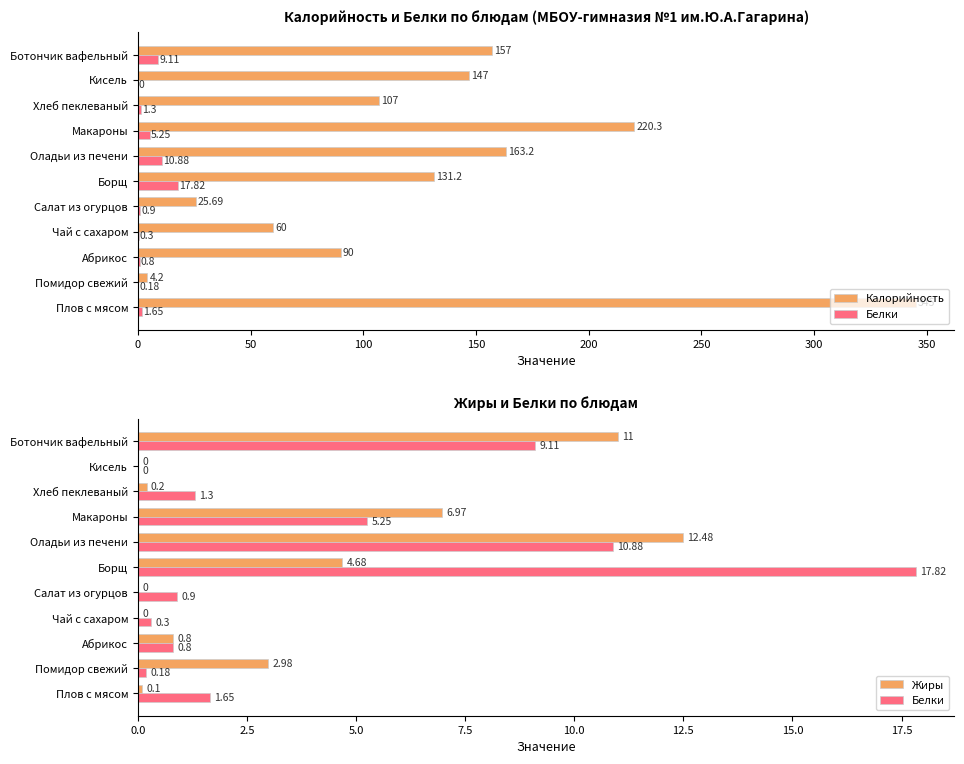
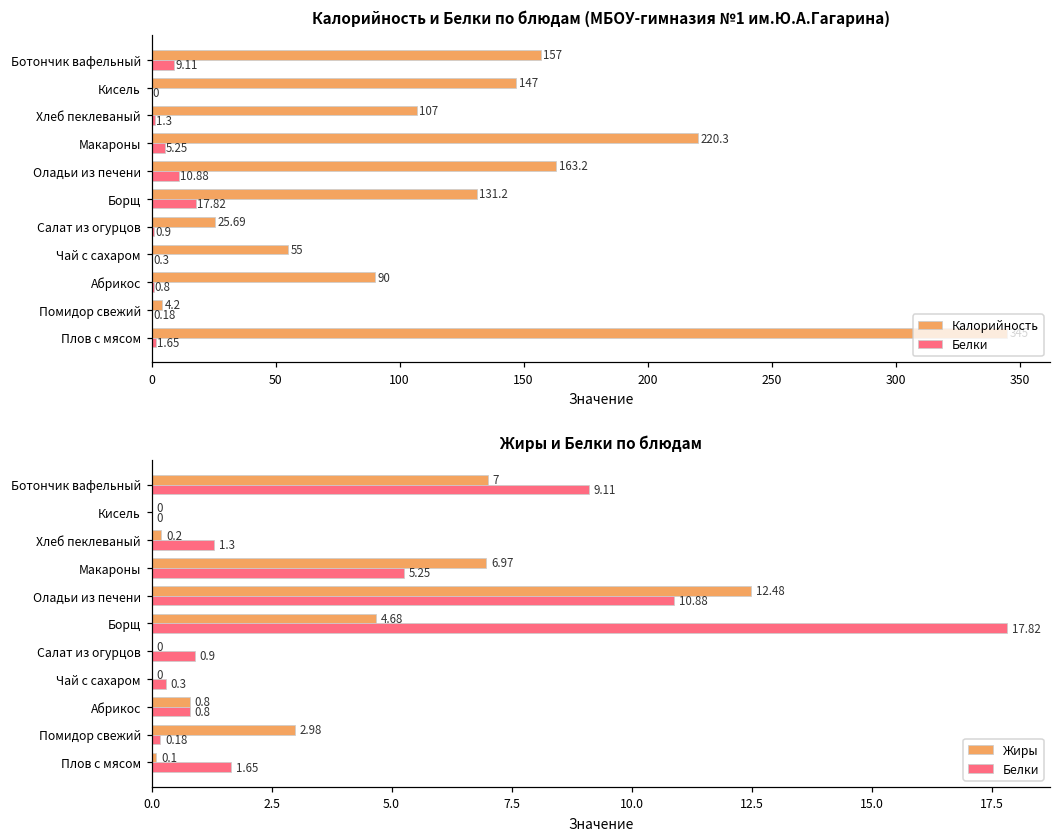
  {
    "Калорийность и Белки по блюдам (МБОУ-гимназия №1 им.Ю.А.Гагарина)": {
      "Калорийность": {
        "Ботончик вафельный": 157,
        "Кисель": 147,
        "Хлеб пеклеваный": 107,
        "Макароны": 220.3,
        "Оладьи из печени": 163.2,
        "Борщ": 131.2,
        "Салат из огурцов": 25.69,
-       "Чай с сахаром": 60,
+       "Чай с сахаром": 55,
        "Абрикос": 90,
        "Помидор свежий": 4.2
      },
      "Белки": {
        "Ботончик вафельный": 9.11,
        "Кисель": 0,
        "Хлеб пеклеваный": 1.3,
        "Макароны": 5.25,
        "Оладьи из печени": 10.88,
        "Борщ": 17.82,
        "Салат из огурцов": 0.9,
        "Чай с сахаром": 0.3,
        "Абрикос": 0.8,
        "Помидор свежий": 0.18,
        "Плов с мясом": 1.65
      }
    },
    "Жиры и Белки по блюдам": {
      "Жиры": {
-       "Ботончик вафельный": 11,
+       "Ботончик вафельный": 7,
        "Кисель": 0,
        "Хлеб пеклеваный": 0.2,
        "Макароны": 6.97,
        "Оладьи из печени": 12.48,
        "Борщ": 4.68,
        "Салат из огурцов": 0,
        "Чай с сахаром": 0,
        "Абрикос": 0.8,
        "Помидор свежий": 2.98,
        "Плов с мясом": 0.1
      },
      "Белки": {
        "Ботончик вафельный": 9.11,
        "Кисель": 0,
        "Хлеб пеклеваный": 1.3,
        "Макароны": 5.25,
        "Оладьи из печени": 10.88,
        "Борщ": 17.82,
        "Салат из огурцов": 0.9,
        "Чай с сахаром": 0,
        "Абрикос": 0.8,
        "Помидор свежий": 0.18,
        "Плов с мясом": 1.65
      }
    }
  }
